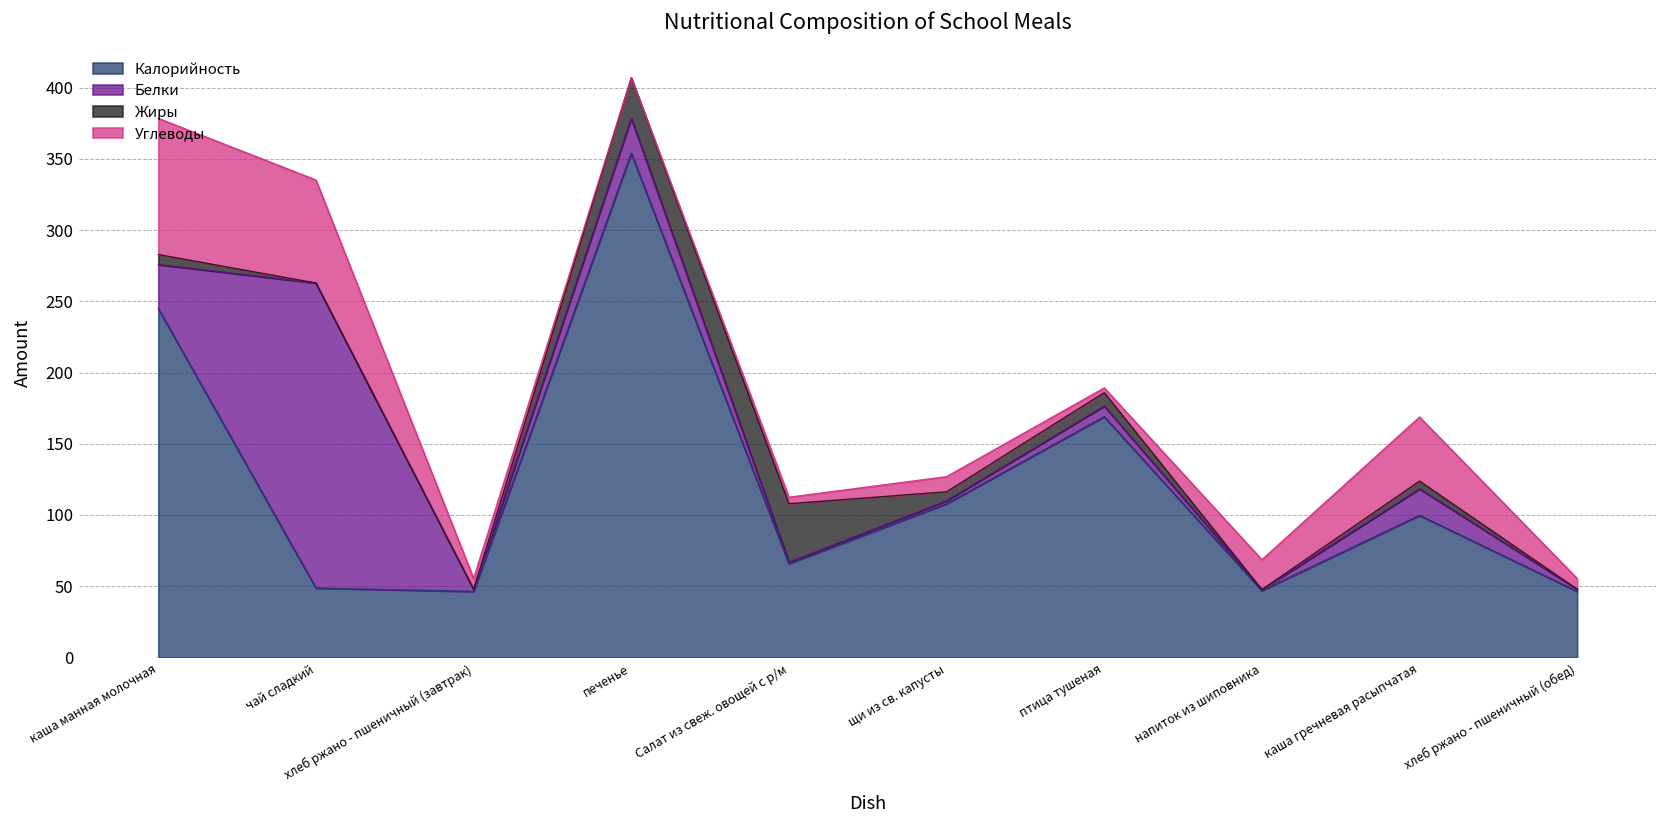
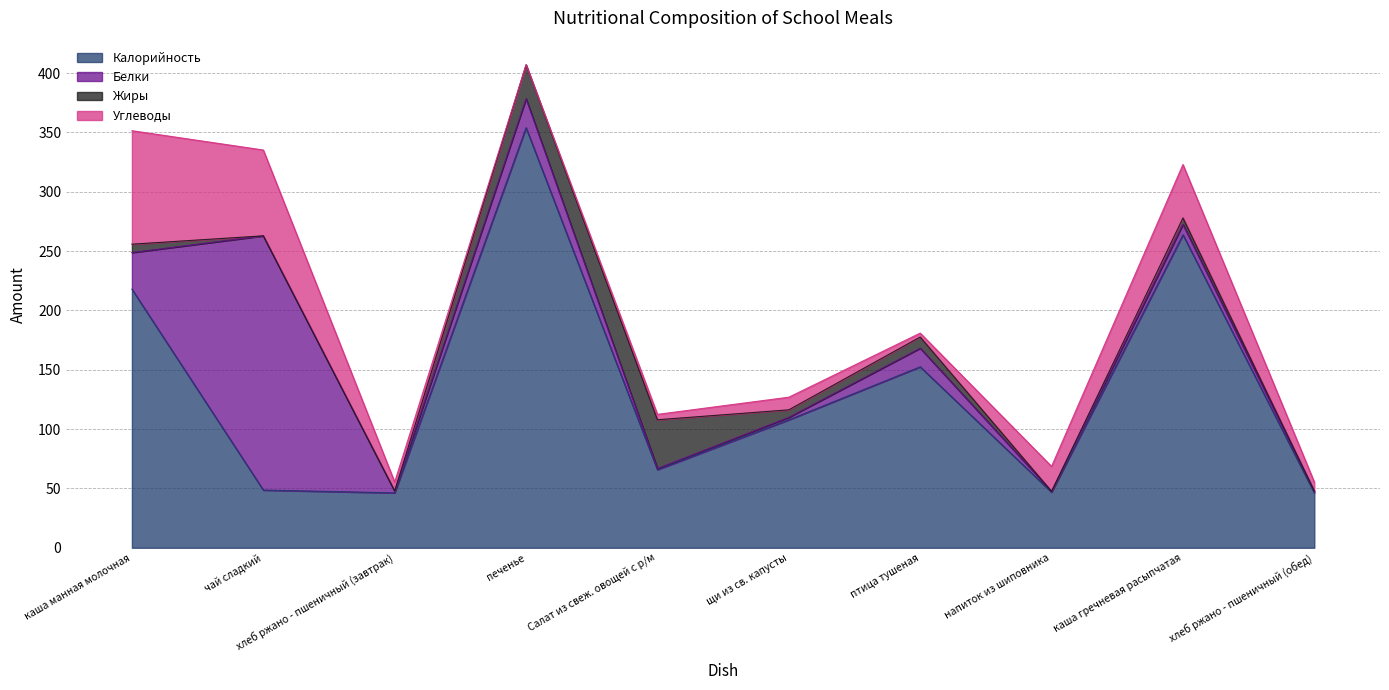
  {
    "Калорийность": {
-     "каша манная молочная": 245,
+     "каша манная молочная": 218,
      "чай сладкий": 49,
      "печенье": 354,
-     "птица тушеная": 169,
-     "каша гречневая расыпчатая": 100
+     "птица тушеная": 153,
+     "каша гречневая расыпчатая": 264
    },
    "Белки": {
      "каша манная молочная": 31,
      "печенье": 25,
-     "птица тушеная": 8,
-     "каша гречневая расыпчатая": 19
+     "птица тушеная": 16,
+     "каша гречневая расыпчатая": 9
    },
    "Жиры": {
      "каша манная молочная": 7,
      "Салат из свеж. овощей с р/м": 41,
      "щи из св. капусты": 6,
      "птица тушеная": 9,
      "каша гречневая расыпчатая": 5
    },
    "Углеводы": {
      "каша манная молочная": 96,
      "чай сладкий": 72,
      "хлеб ржано - пшеничный (завтрак)": 8,
      "Салат из свеж. овощей с р/м": 5,
      "щи из св. капусты": 11,
      "птица тушеная": 3,
      "напиток из шиповника": 21,
      "каша гречневая расыпчатая": 45,
      "хлеб ржано - пшеничный (обед)": 8
    }
  }
